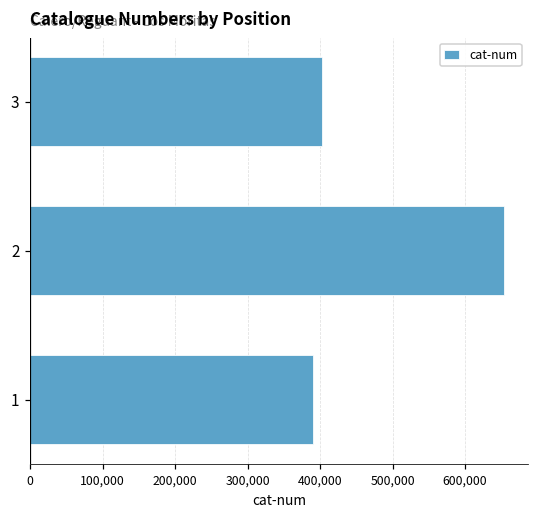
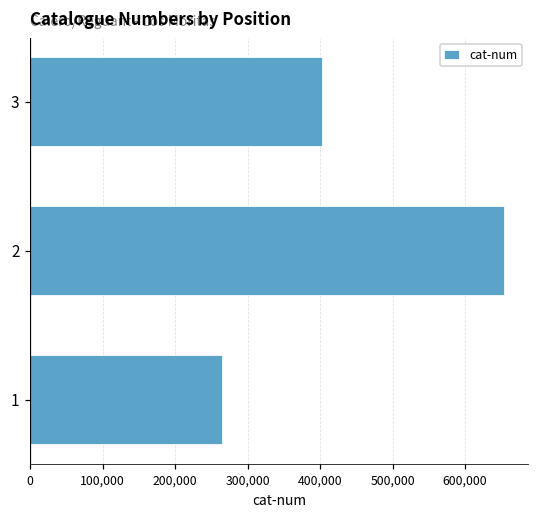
  {
    "3": "400,000",
    "2": "650,000",
-   "1": "390,000"
+   "1": "260,000"
  }
